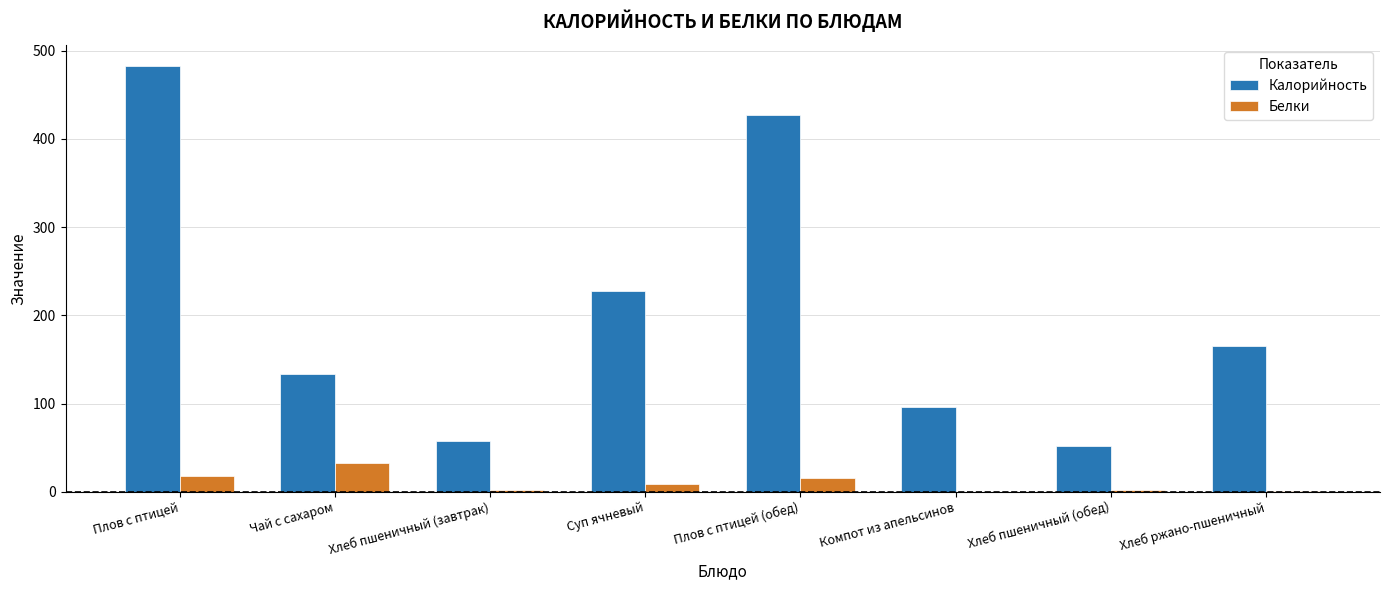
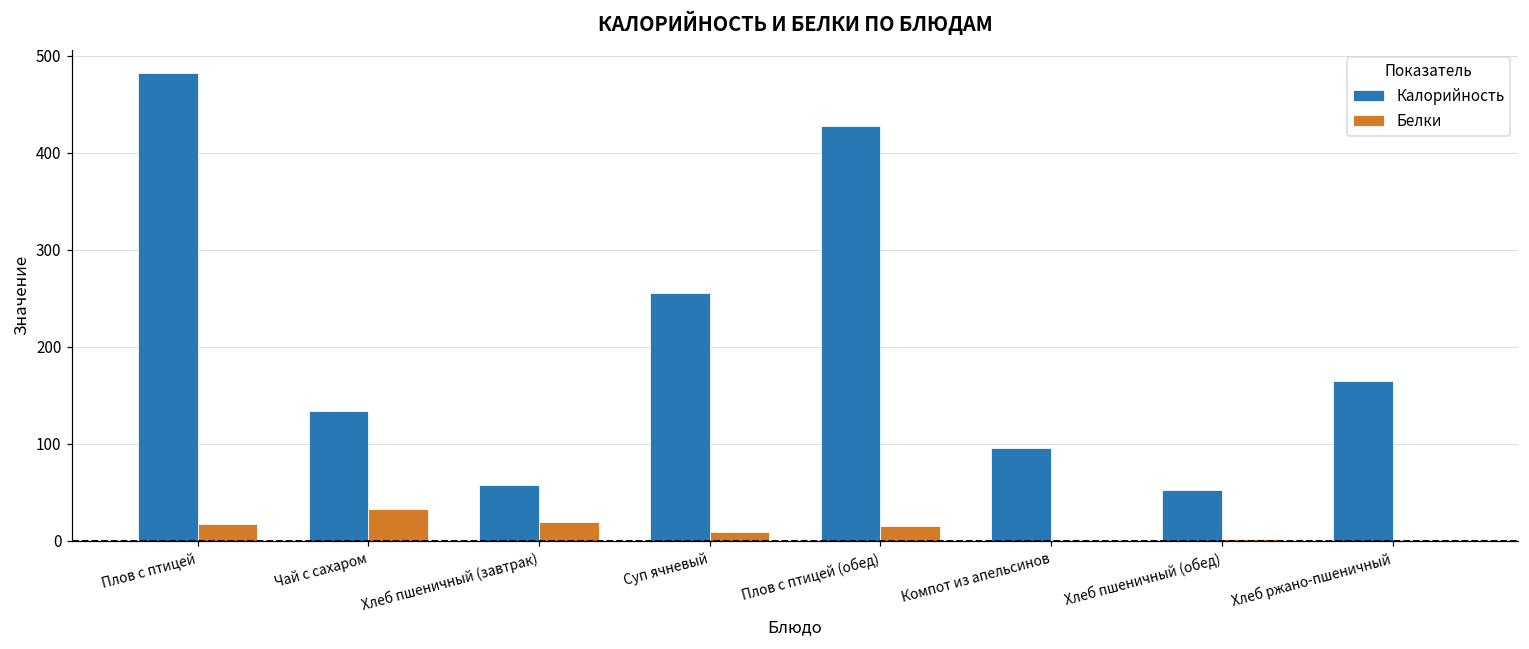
  {
    "Калорийность": {
      "Плов с птицей": 480,
      "Чай с сахаром": 130,
      "Хлеб пшеничный (завтрак)": 60,
-     "Суп ячневый": 230,
+     "Суп ячневый": 260,
      "Плов с птицей (обед)": 430,
      "Компот из апельсинов": 100,
      "Хлеб пшеничный (обед)": 50,
      "Хлеб ржано-пшеничный": 170
    },
    "Белки": {
      "Плов с птицей": 20,
      "Чай с сахаром": 30,
-     "Хлеб пшеничный (завтрак)": 0,
+     "Хлеб пшеничный (завтрак)": 20,
      "Суп ячневый": 10,
      "Плов с птицей (обед)": 20
    }
  }
